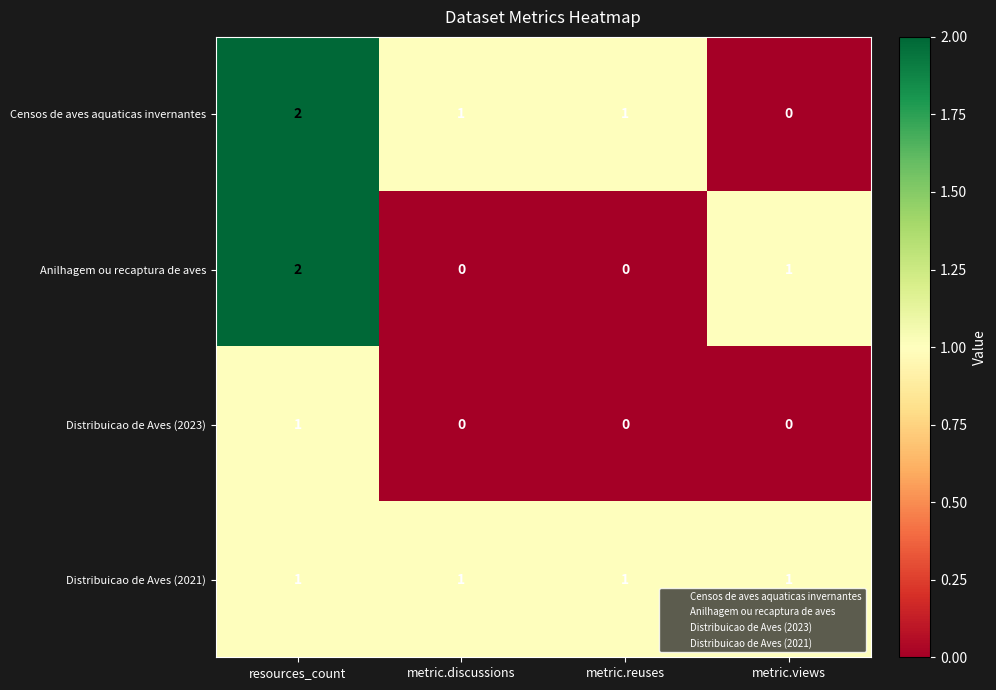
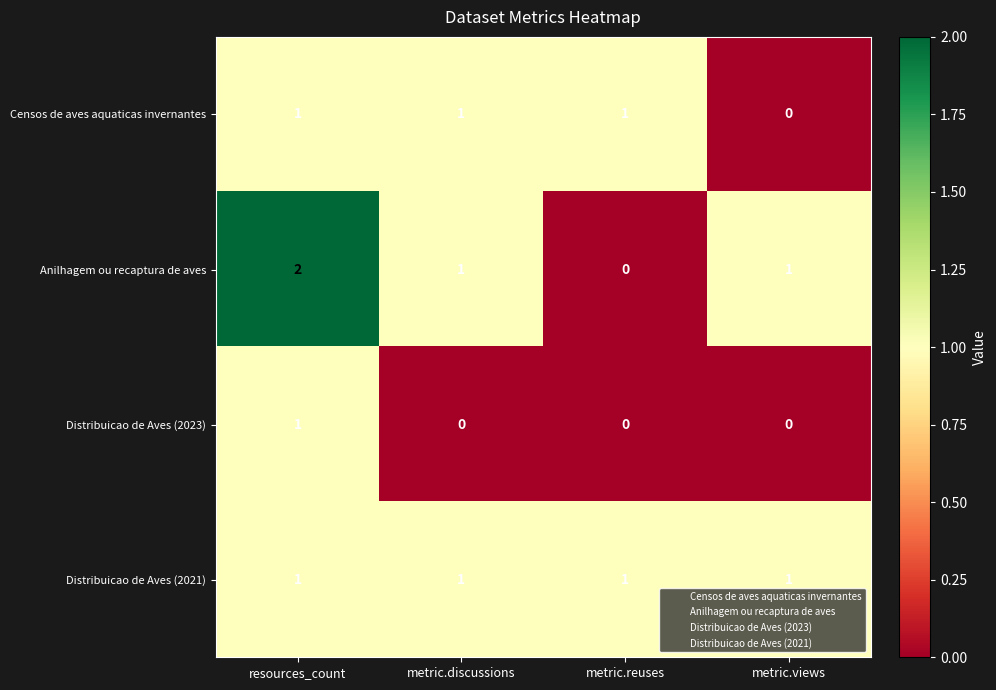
  {
    "Censos de aves aquaticas invernantes": {
-     "resources_count": 2,
+     "resources_count": 1,
      "metric.discussions": 1,
      "metric.reuses": 1,
      "metric.views": 0
    },
    "Anilhagem ou recaptura de aves": {
      "resources_count": 2,
-     "metric.discussions": 0,
+     "metric.discussions": 1,
      "metric.reuses": 0,
      "metric.views": 1
    },
    "Distribuicao de Aves (2023)": {
      "resources_count": 1,
      "metric.discussions": 0,
      "metric.reuses": 0,
      "metric.views": 0
    },
    "Distribuicao de Aves (2021)": {
      "resources_count": 1,
      "metric.discussions": 1,
      "metric.reuses": 1,
      "metric.views": 1
    }
  }
